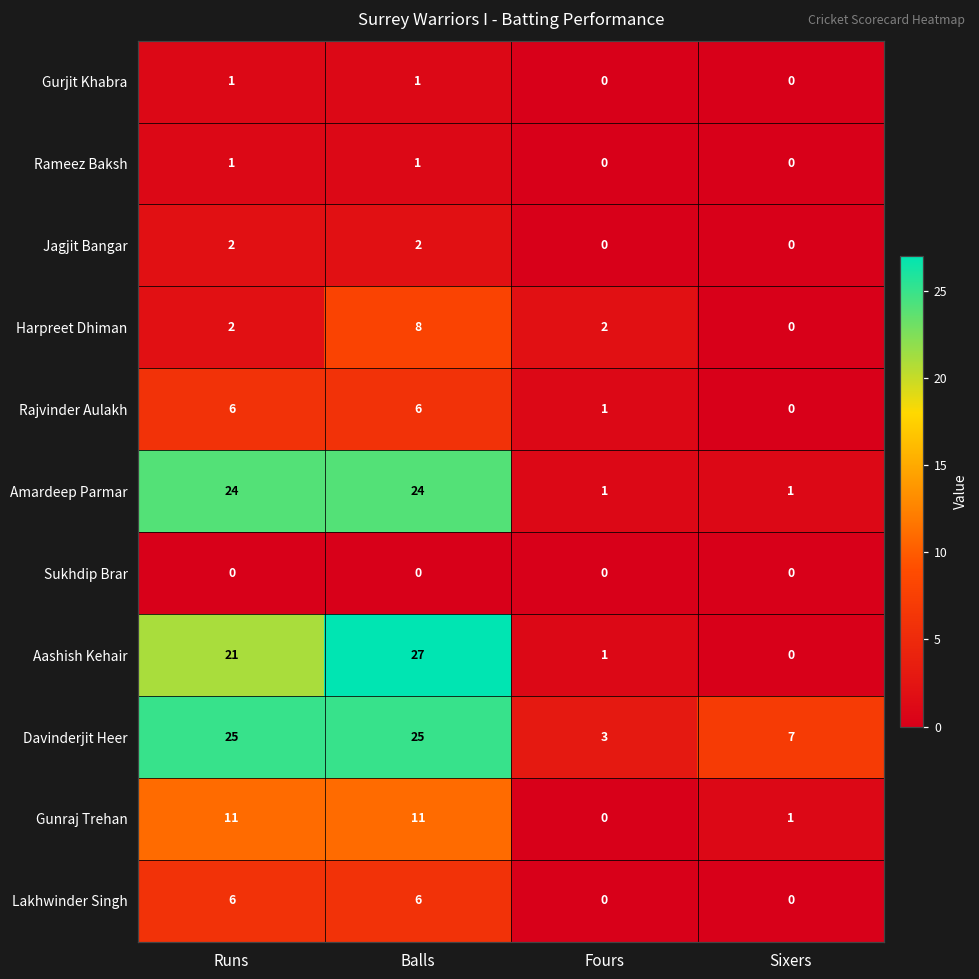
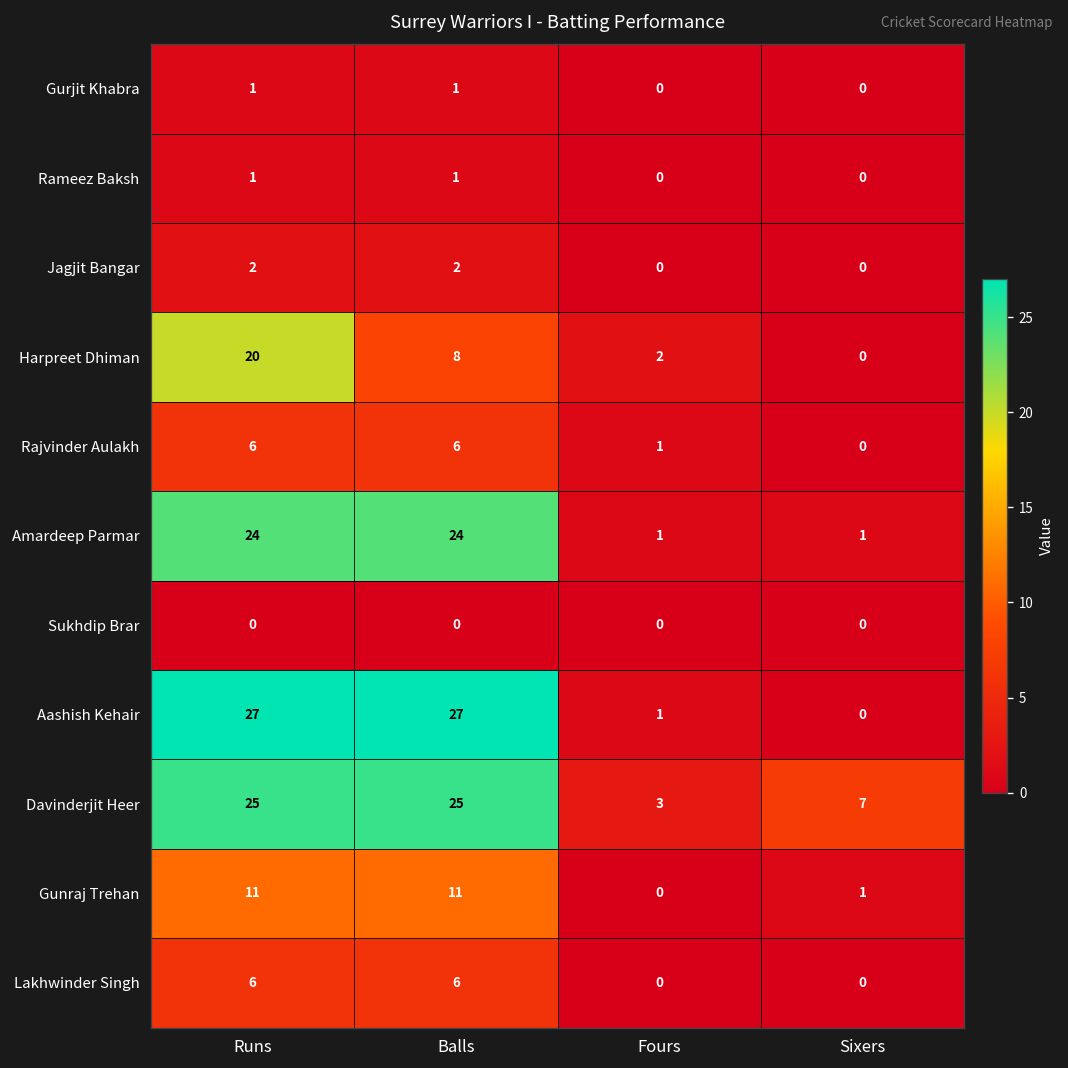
  {
    "Gurjit Khabra": {
      "Runs": 1,
      "Balls": 1,
      "Fours": 0,
      "Sixers": 0
    },
    "Rameez Baksh": {
      "Runs": 1,
      "Balls": 1,
      "Fours": 0,
      "Sixers": 0
    },
    "Jagjit Bangar": {
      "Runs": 2,
      "Balls": 2,
      "Fours": 0,
      "Sixers": 0
    },
    "Harpreet Dhiman": {
-     "Runs": 2,
+     "Runs": 20,
      "Balls": 8,
      "Fours": 2,
      "Sixers": 0
    },
    "Rajvinder Aulakh": {
      "Runs": 6,
      "Balls": 6,
      "Fours": 1,
      "Sixers": 0
    },
    "Amardeep Parmar": {
      "Runs": 24,
      "Balls": 24,
      "Fours": 1,
      "Sixers": 1
    },
    "Sukhdip Brar": {
      "Runs": 0,
      "Balls": 0,
      "Fours": 0,
      "Sixers": 0
    },
    "Aashish Kehair": {
-     "Runs": 21,
+     "Runs": 27,
      "Balls": 27,
      "Fours": 1,
      "Sixers": 0
    },
    "Davinderjit Heer": {
      "Runs": 25,
      "Balls": 25,
      "Fours": 3,
      "Sixers": 7
    },
    "Gunraj Trehan": {
      "Runs": 11,
      "Balls": 11,
      "Fours": 0,
      "Sixers": 1
    },
    "Lakhwinder Singh": {
      "Runs": 6,
      "Balls": 6,
      "Fours": 0,
      "Sixers": 0
    }
  }
